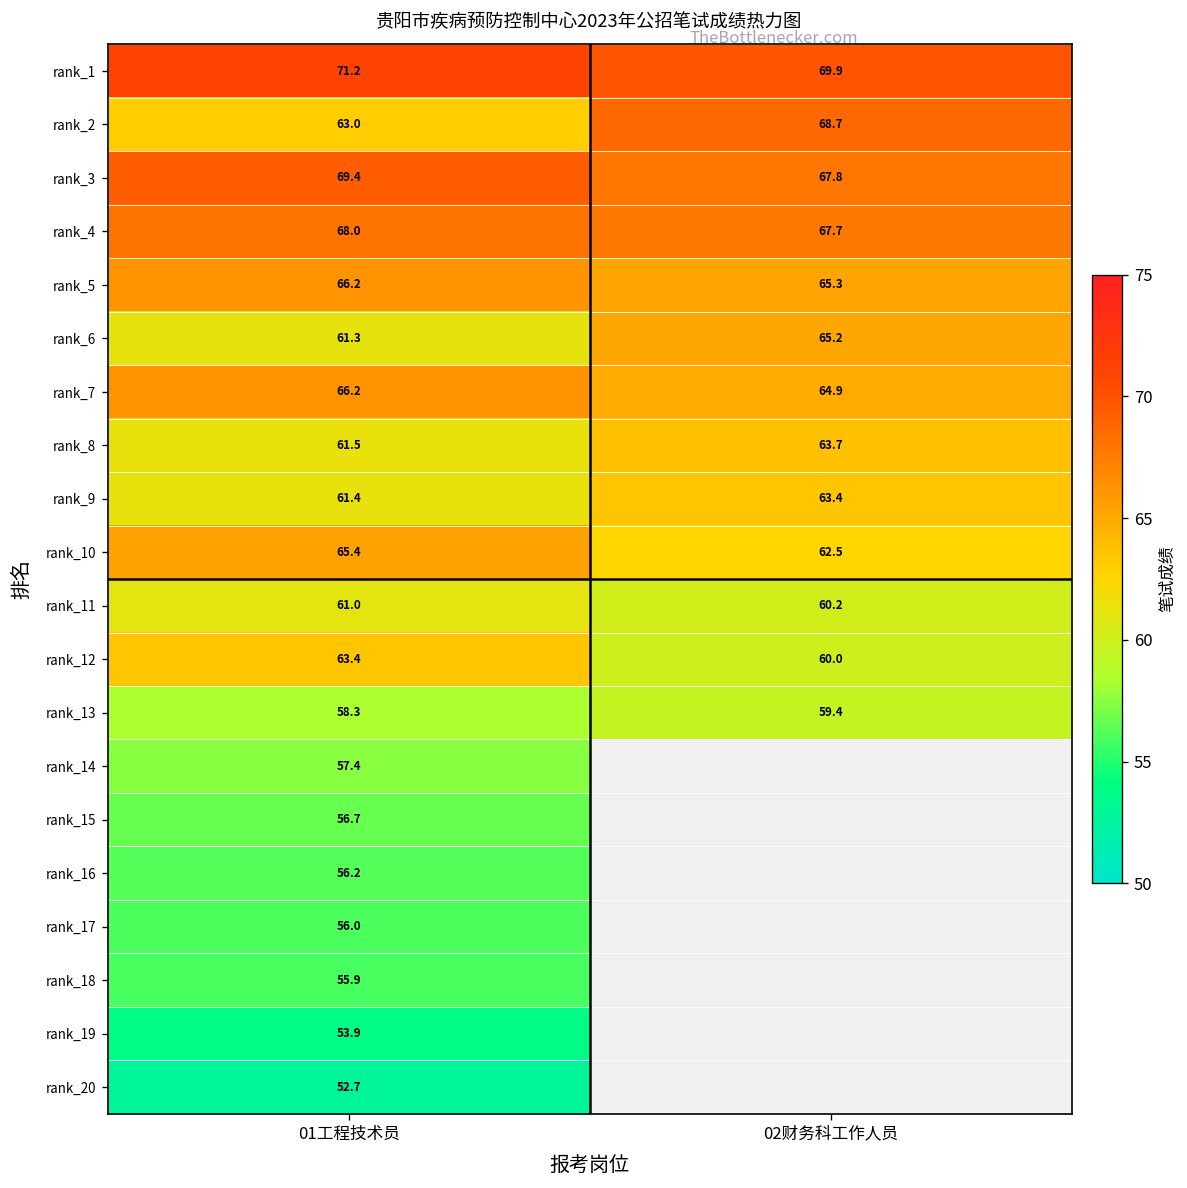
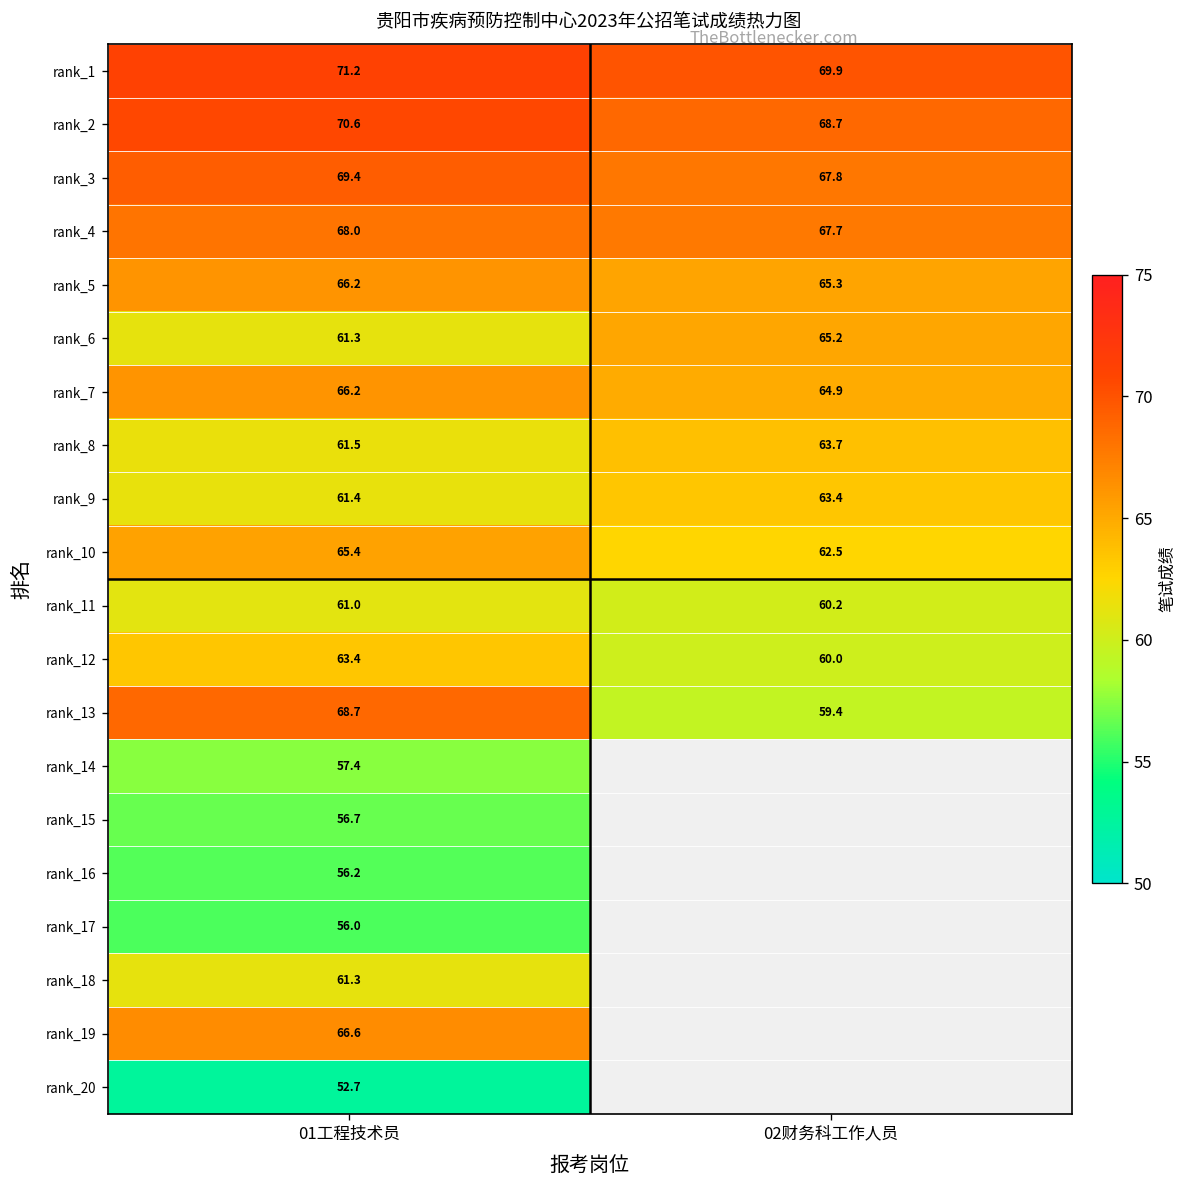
  {
    "rank_1": {
      "01工程技术员": 71.2,
      "02财务科工作人员": 69.9
    },
    "rank_2": {
-     "01工程技术员": 63.0,
+     "01工程技术员": 70.6,
      "02财务科工作人员": 68.7
    },
    "rank_3": {
      "01工程技术员": 69.4,
      "02财务科工作人员": 67.8
    },
    "rank_4": {
      "01工程技术员": 68.0,
      "02财务科工作人员": 67.7
    },
    "rank_5": {
      "01工程技术员": 66.2,
      "02财务科工作人员": 65.3
    },
    "rank_6": {
      "01工程技术员": 61.3,
      "02财务科工作人员": 65.2
    },
    "rank_7": {
      "01工程技术员": 66.2,
      "02财务科工作人员": 64.9
    },
    "rank_8": {
      "01工程技术员": 61.5,
      "02财务科工作人员": 63.7
    },
    "rank_9": {
      "01工程技术员": 61.4,
      "02财务科工作人员": 63.4
    },
    "rank_10": {
      "01工程技术员": 65.4,
      "02财务科工作人员": 62.5
    },
    "rank_11": {
      "01工程技术员": 61.0,
      "02财务科工作人员": 60.2
    },
    "rank_12": {
      "01工程技术员": 63.4,
      "02财务科工作人员": 60.0
    },
    "rank_13": {
-     "01工程技术员": 58.3,
+     "01工程技术员": 68.7,
      "02财务科工作人员": 59.4
    },
    "rank_14": {
      "01工程技术员": 57.4
    },
    "rank_15": {
      "01工程技术员": 56.7
    },
    "rank_16": {
      "01工程技术员": 56.2
    },
    "rank_17": {
      "01工程技术员": 56.0
    },
    "rank_18": {
-     "01工程技术员": 55.9
+     "01工程技术员": 61.3
    },
    "rank_19": {
-     "01工程技术员": 53.9
+     "01工程技术员": 66.6
    },
    "rank_20": {
      "01工程技术员": 52.7
    }
  }
